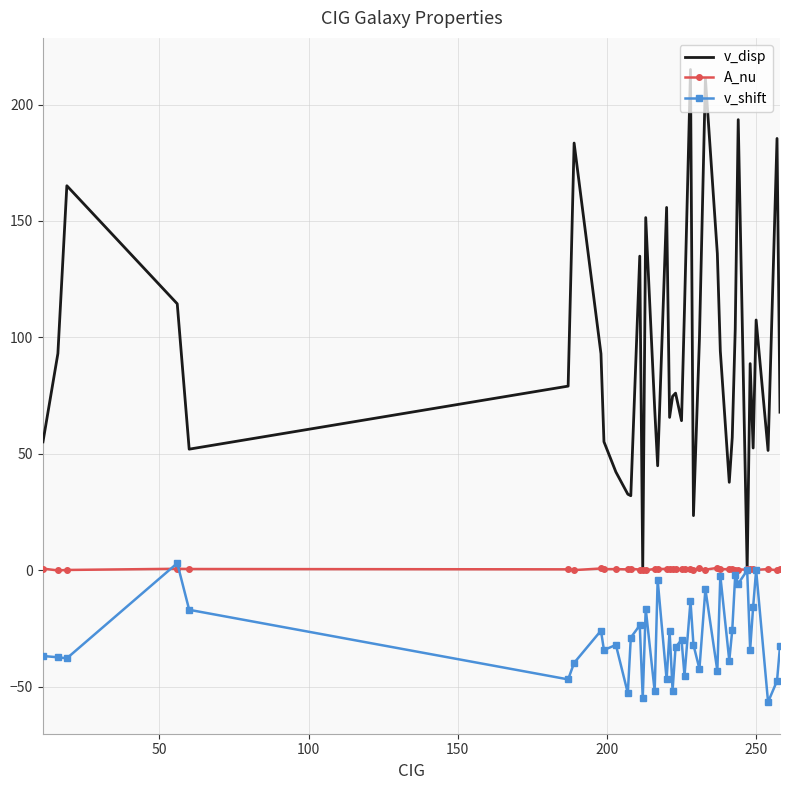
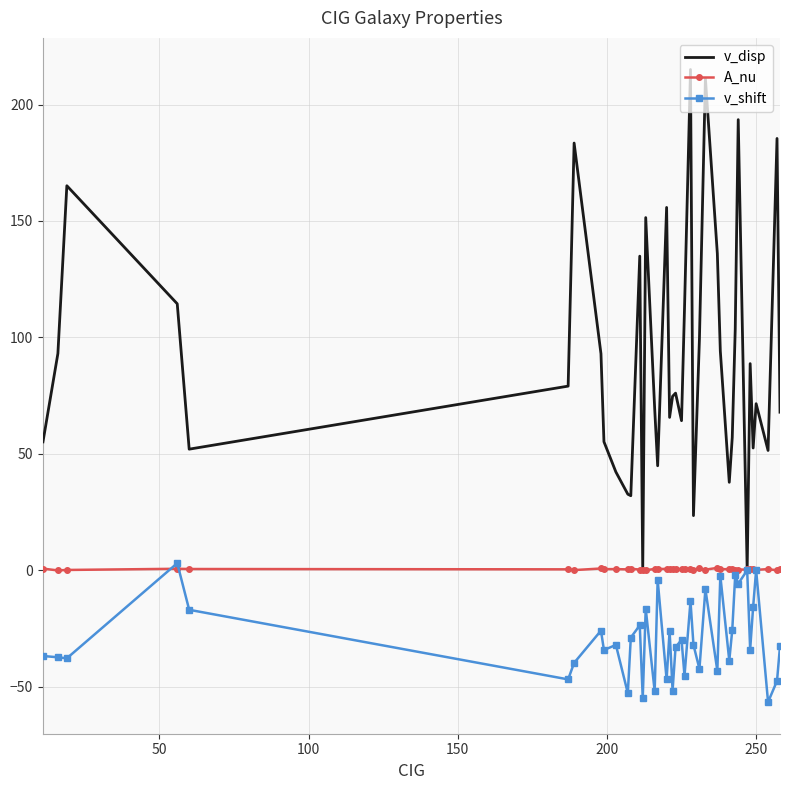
  {
    "v_disp": {
-     "250": 107
+     "250": 72
    }
  }
